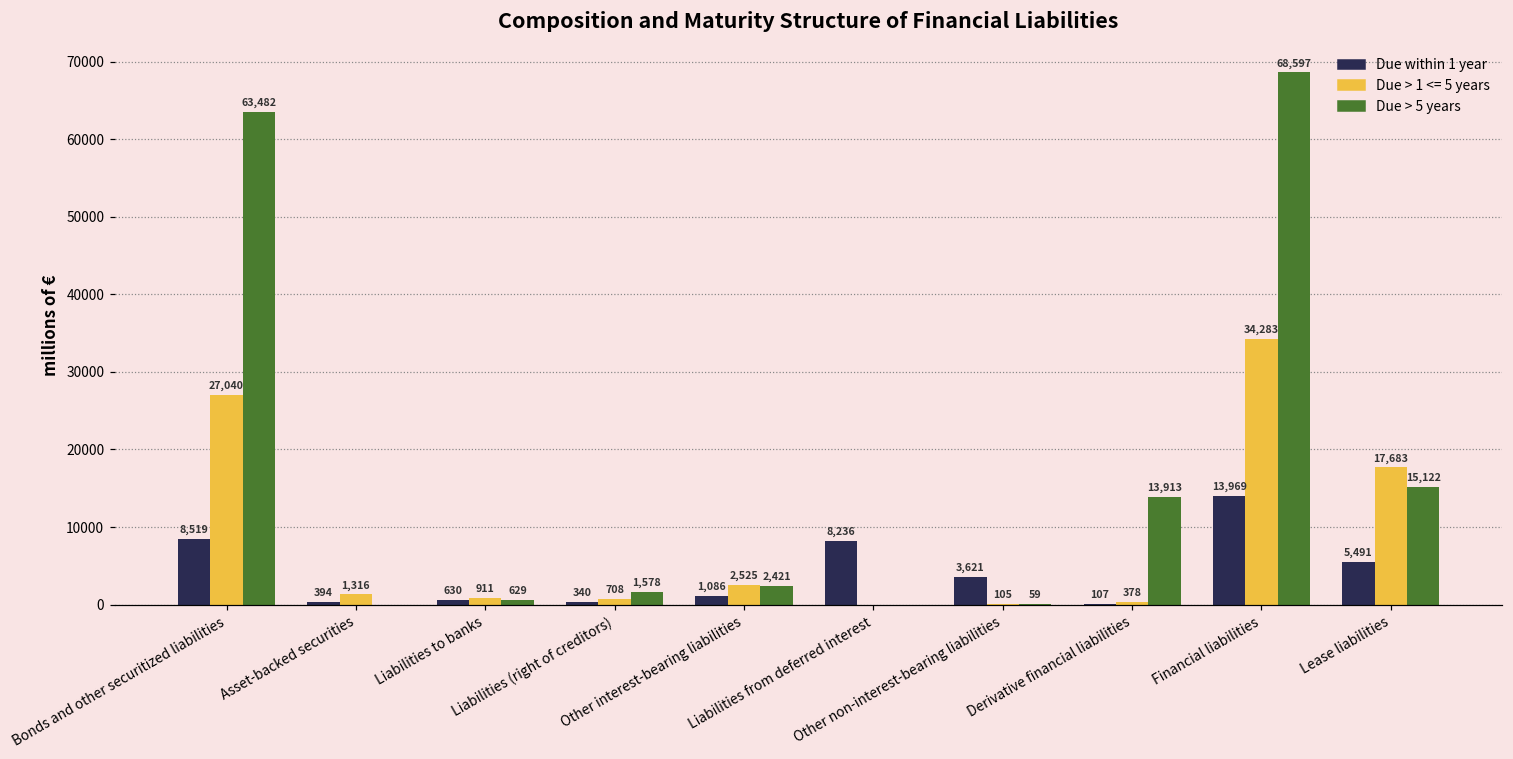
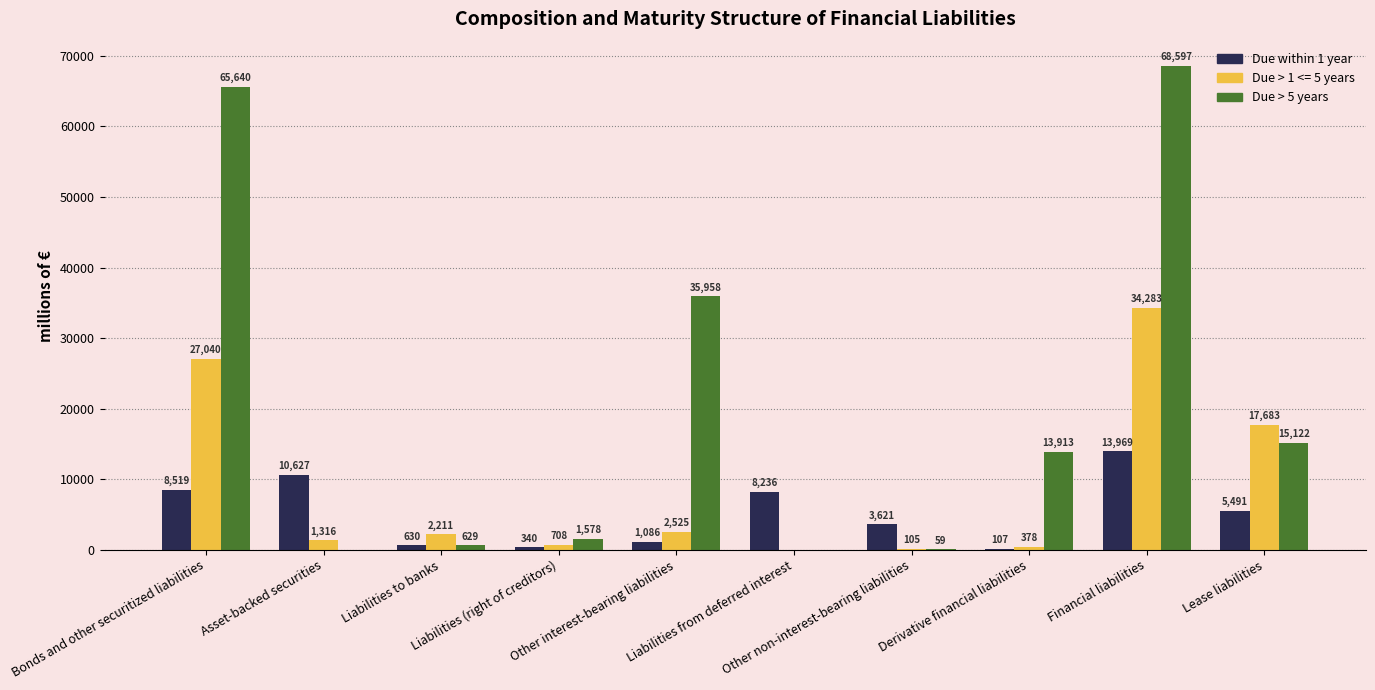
  {
    "Due within 1 year": {
      "Bonds and other securitized liabilities": "8,519",
-     "Asset-backed securities": "394",
+     "Asset-backed securities": "10,627",
      "Liabilities to banks": "630",
      "Liabilities (right of creditors)": "340",
      "Other interest-bearing liabilities": "1,086",
      "Liabilities from deferred interest": "8,236",
      "Other non-interest-bearing liabilities": "3,621",
      "Derivative financial liabilities": "107",
      "Financial liabilities": "13,969",
      "Lease liabilities": "5,491"
    },
    "Due > 1 <= 5 years": {
      "Bonds and other securitized liabilities": "27,040",
      "Asset-backed securities": "1,316",
-     "Liabilities to banks": "911",
+     "Liabilities to banks": "2,211",
      "Liabilities (right of creditors)": "708",
      "Other interest-bearing liabilities": "2,525",
      "Other non-interest-bearing liabilities": "105",
      "Derivative financial liabilities": "378",
      "Financial liabilities": "34,283",
      "Lease liabilities": "17,683"
    },
    "Due > 5 years": {
-     "Bonds and other securitized liabilities": "63,482",
+     "Bonds and other securitized liabilities": "65,640",
      "Liabilities to banks": "629",
      "Liabilities (right of creditors)": "1,578",
-     "Other interest-bearing liabilities": "2,421",
+     "Other interest-bearing liabilities": "35,958",
      "Other non-interest-bearing liabilities": "59",
      "Derivative financial liabilities": "13,913",
      "Financial liabilities": "68,597",
      "Lease liabilities": "15,122"
    }
  }
